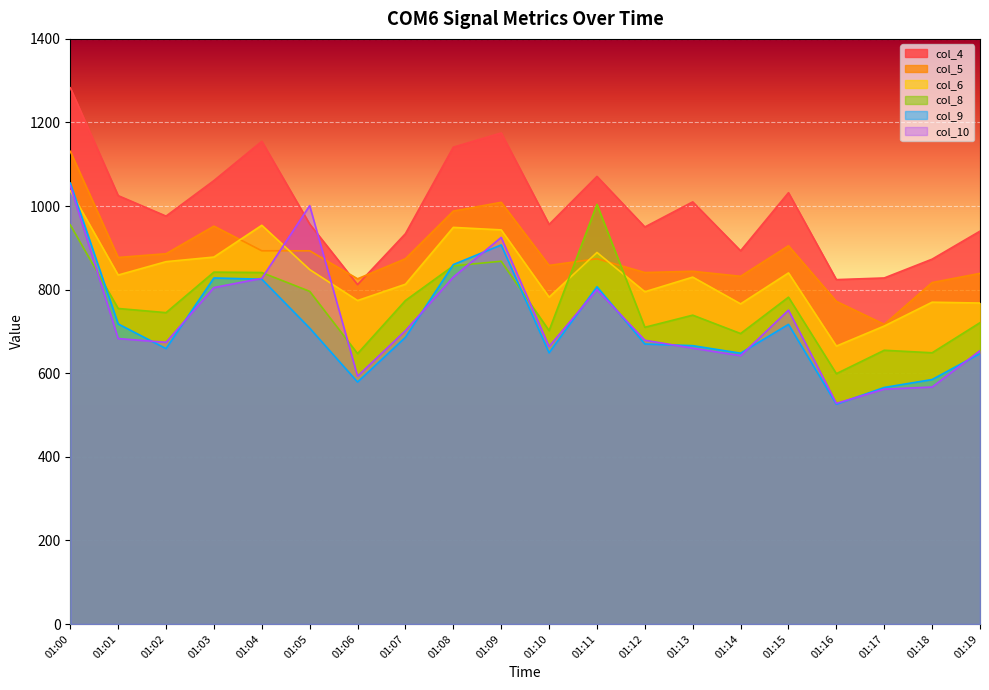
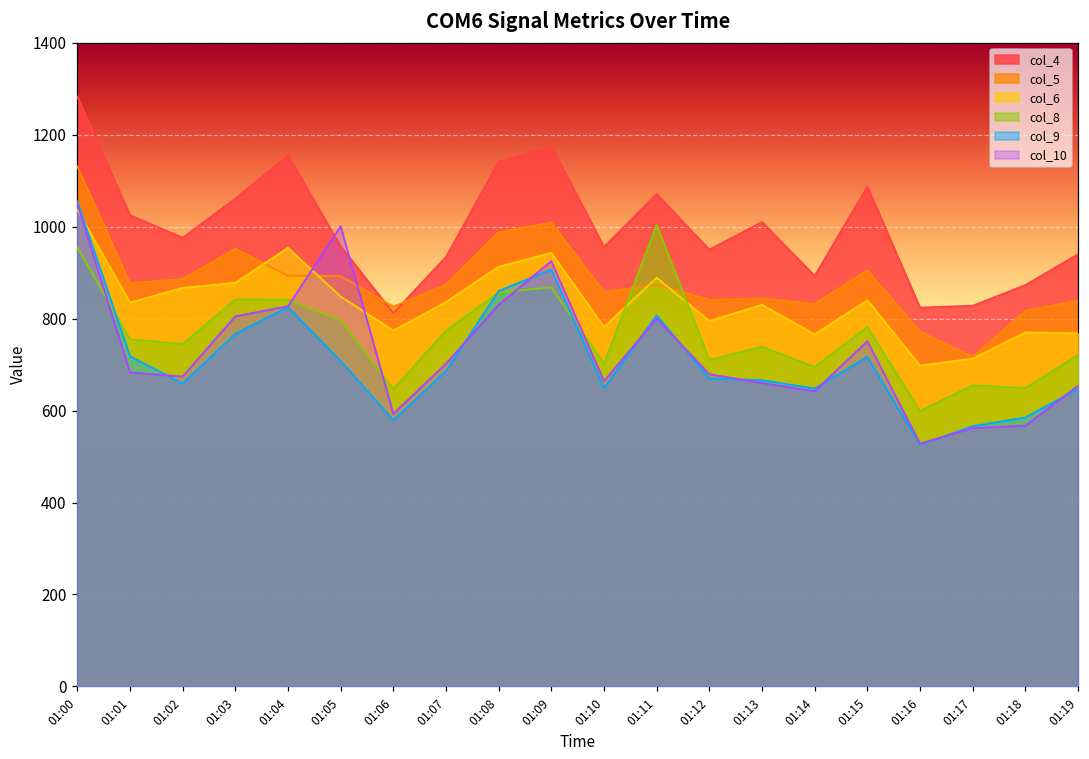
  {
    "col_4": {
      "01:00": 1280,
      "01:01": 1030,
      "01:02": 980,
      "01:03": 1060,
      "01:04": 1160,
      "01:05": 960,
      "01:06": 810,
      "01:07": 930,
      "01:08": 1140,
      "01:09": 1180,
      "01:10": 960,
      "01:11": 1070,
      "01:12": 950,
      "01:13": 1010,
      "01:14": 890,
-     "01:15": 1030,
+     "01:15": 1090,
      "01:16": 820,
      "01:17": 830,
      "01:18": 870,
      "01:19": 940
    },
    "col_5": {
      "01:00": 1130,
      "01:01": 880,
      "01:02": 890,
      "01:03": 950,
      "01:04": 890,
      "01:05": 890,
      "01:06": 830,
      "01:07": 870,
      "01:08": 990,
      "01:09": 1010,
      "01:10": 860,
      "01:11": 870,
      "01:12": 840,
      "01:13": 840,
      "01:14": 830,
      "01:15": 910,
      "01:16": 770,
      "01:18": 820,
      "01:19": 840
    },
    "col_6": {
      "01:00": 1040,
      "01:01": 840,
      "01:02": 870,
      "01:03": 880,
      "01:04": 950,
      "01:05": 850,
      "01:06": 770,
-     "01:07": 810,
-     "01:08": 950,
+     "01:07": 840,
+     "01:08": 910,
      "01:09": 940,
      "01:10": 780,
      "01:11": 890,
      "01:12": 800,
      "01:13": 830,
      "01:14": 770,
      "01:15": 840,
-     "01:16": 670,
+     "01:16": 700,
      "01:18": 770,
      "01:19": 770
    },
    "col_8": {
      "01:00": 960,
      "01:01": 760,
      "01:02": 750,
      "01:03": 840,
      "01:04": 840,
      "01:05": 800,
      "01:06": 650,
      "01:07": 770,
      "01:09": 870,
      "01:10": 700,
      "01:11": 1000,
      "01:12": 710,
      "01:13": 740,
      "01:14": 700,
      "01:15": 780,
      "01:16": 600,
      "01:17": 660,
      "01:18": 650,
      "01:19": 720
    },
    "col_9": {
      "01:01": 720,
      "01:02": 660,
-     "01:03": 830,
+     "01:03": 770,
      "01:05": 710,
      "01:06": 580,
      "01:07": 690,
      "01:09": 910,
      "01:10": 650,
      "01:11": 810,
      "01:12": 670,
      "01:15": 720,
      "01:18": 590,
      "01:19": 650
    },
    "col_10": {
      "01:01": 680,
      "01:02": 670,
      "01:03": 810,
      "01:05": 1000,
      "01:06": 590,
      "01:07": 700,
      "01:08": 830,
      "01:09": 930,
      "01:10": 660,
      "01:11": 800,
      "01:12": 680,
      "01:15": 750,
      "01:18": 570,
      "01:19": 650
    }
  }
